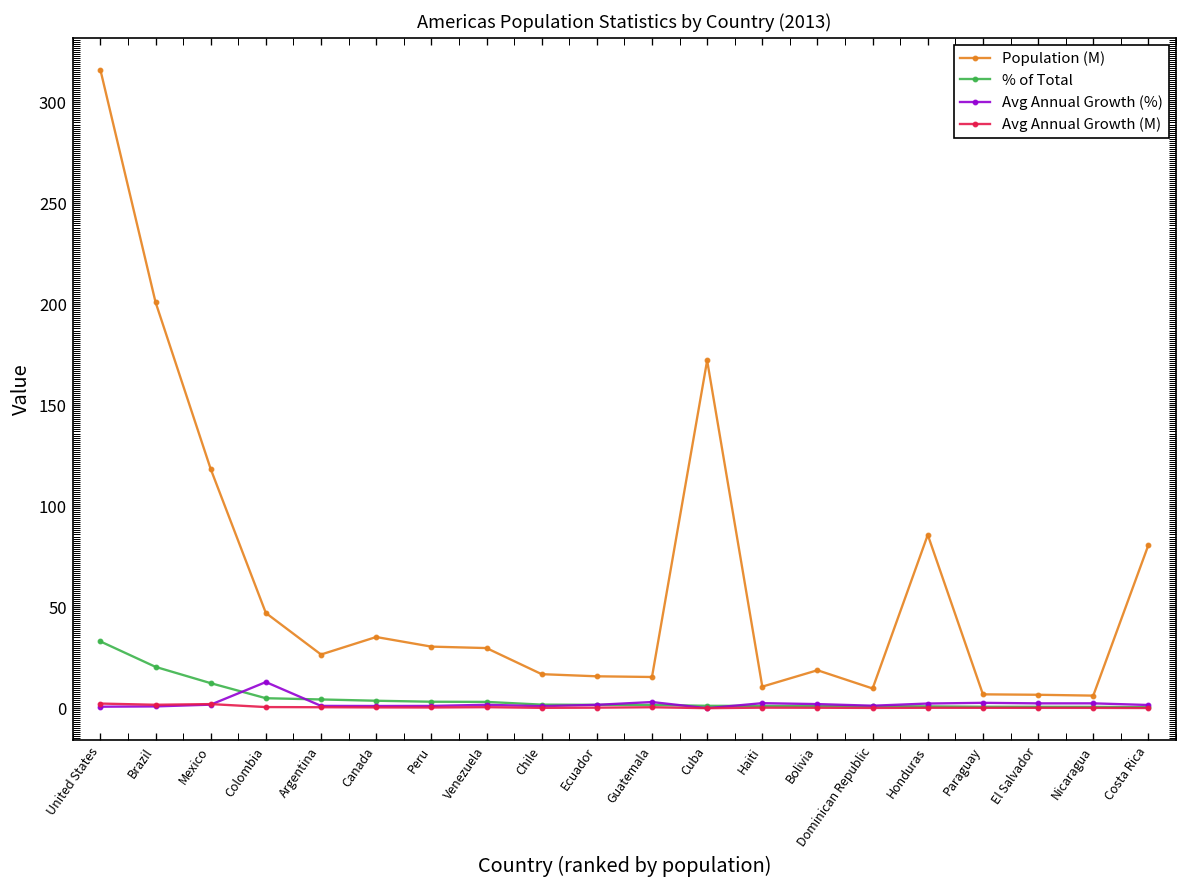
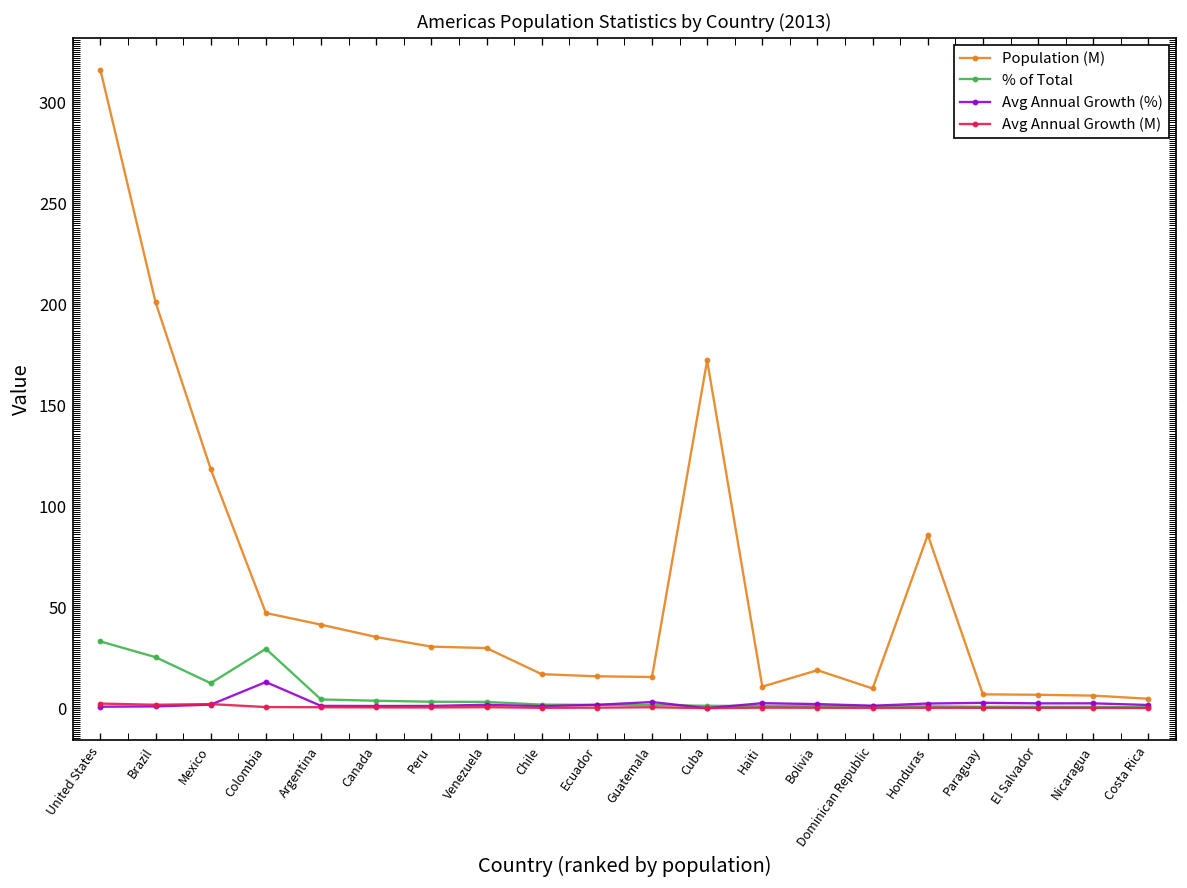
  {
    "Population (M)": {
      "United States": 316,
      "Brazil": 201,
      "Mexico": 118,
      "Colombia": 47,
-     "Argentina": 27,
+     "Argentina": 41,
      "Canada": 35,
      "Peru": 30,
      "Venezuela": 30,
      "Chile": 17,
      "Ecuador": 16,
      "Guatemala": 15,
      "Cuba": 172,
      "Haiti": 11,
      "Bolivia": 19,
      "Dominican Republic": 10,
      "Honduras": 86,
      "Paraguay": 7,
      "El Salvador": 7,
      "Nicaragua": 6,
-     "Costa Rica": 81
+     "Costa Rica": 5
    },
    "% of Total": {
      "United States": 33,
-     "Brazil": 20,
+     "Brazil": 25,
      "Mexico": 12,
-     "Colombia": 5,
+     "Colombia": 29,
      "Argentina": 4,
      "Canada": 4,
      "Peru": 3
    },
    "Avg Annual Growth (%)": {
      "United States": 1,
      "Colombia": 13,
      "Paraguay": 3,
      "El Salvador": 2,
      "Nicaragua": 2
    },
    "Avg Annual Growth (M)": {
      "United States": 2,
      "Colombia": 1
    }
  }
